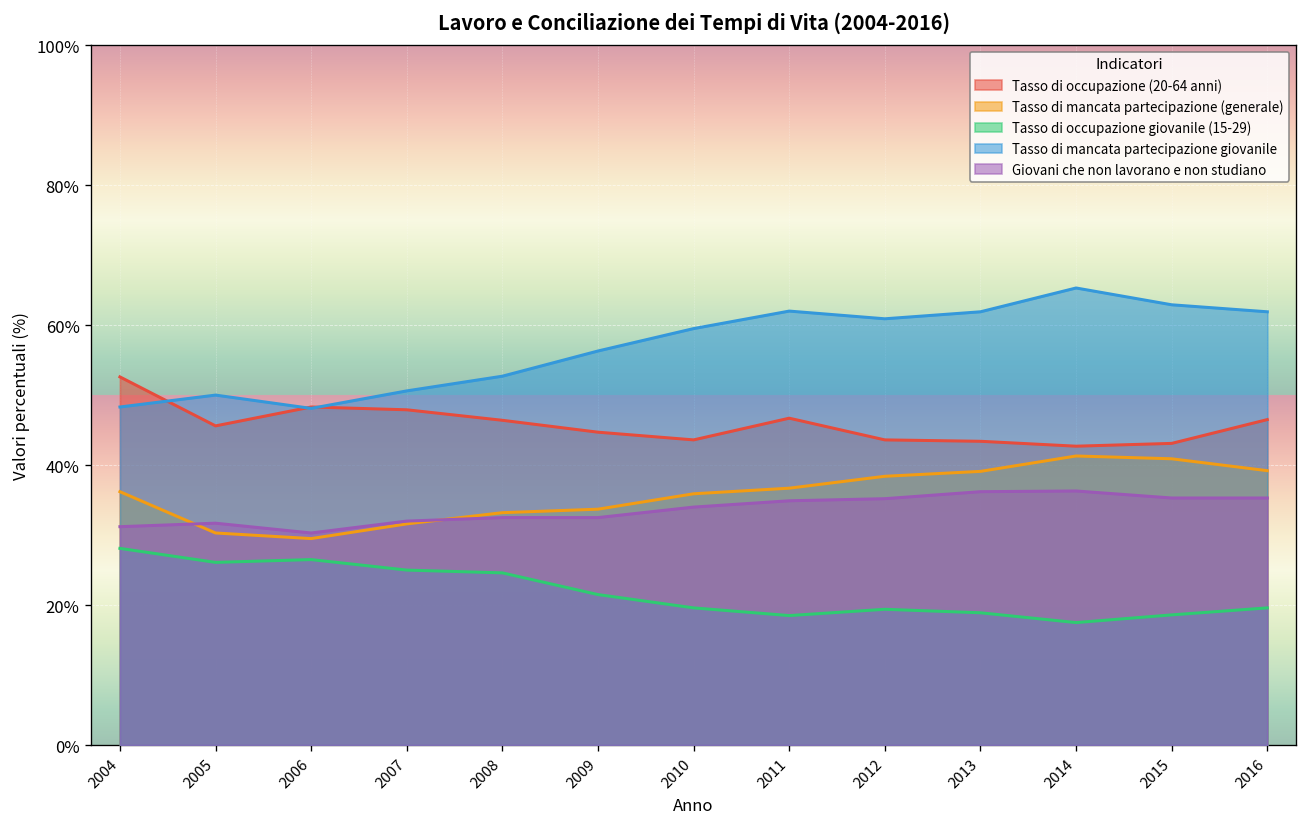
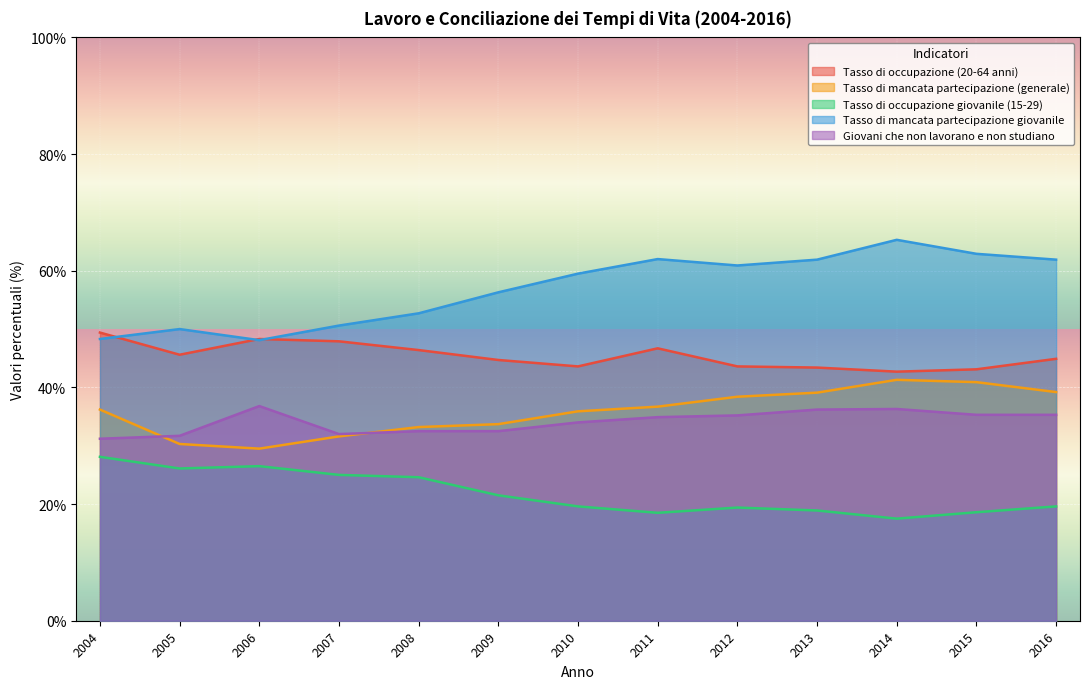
  {
    "Tasso di occupazione (20-64 anni)": {
-     "2004": "53%",
+     "2004": "49%",
      "2005": "46%",
      "2007": "48%",
      "2008": "46%",
      "2009": "45%",
      "2010": "44%",
      "2011": "47%",
      "2012": "44%",
      "2013": "43%",
      "2014": "43%",
      "2015": "43%",
-     "2016": "47%"
+     "2016": "45%"
    },
    "Tasso di mancata partecipazione (generale)": {
      "2004": "36%",
      "2005": "30%",
      "2006": "30%",
      "2008": "33%",
      "2009": "34%",
      "2010": "36%",
      "2011": "37%",
      "2012": "38%",
      "2013": "39%",
      "2014": "41%",
      "2015": "41%",
      "2016": "39%"
    },
    "Tasso di occupazione giovanile (15-29)": {
      "2004": "28%",
      "2005": "26%",
      "2006": "27%",
      "2007": "25%",
      "2008": "25%",
      "2009": "22%",
      "2010": "20%",
      "2011": "19%",
      "2012": "19%",
      "2013": "19%",
      "2014": "18%",
      "2015": "19%",
      "2016": "20%"
    },
    "Tasso di mancata partecipazione giovanile": {
      "2004": "48%",
      "2005": "50%",
      "2007": "51%",
      "2008": "53%",
      "2009": "56%",
      "2010": "60%",
      "2011": "62%",
      "2012": "61%",
      "2013": "62%",
      "2014": "65%",
      "2015": "63%",
      "2016": "62%"
    },
    "Giovani che non lavorano e non studiano": {
      "2004": "31%",
      "2005": "32%",
-     "2006": "30%",
+     "2006": "37%",
      "2008": "33%",
      "2009": "33%",
      "2010": "34%",
      "2011": "35%",
      "2012": "35%",
      "2013": "36%",
      "2014": "36%",
      "2015": "35%",
      "2016": "35%"
    }
  }
